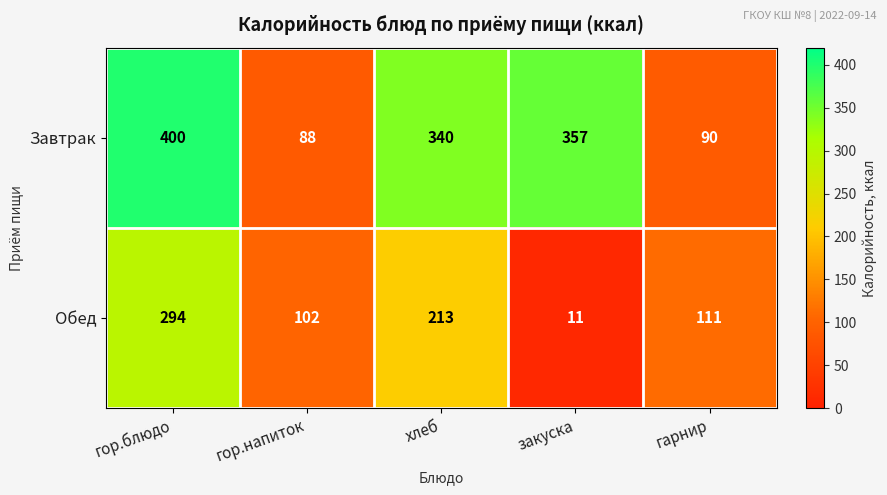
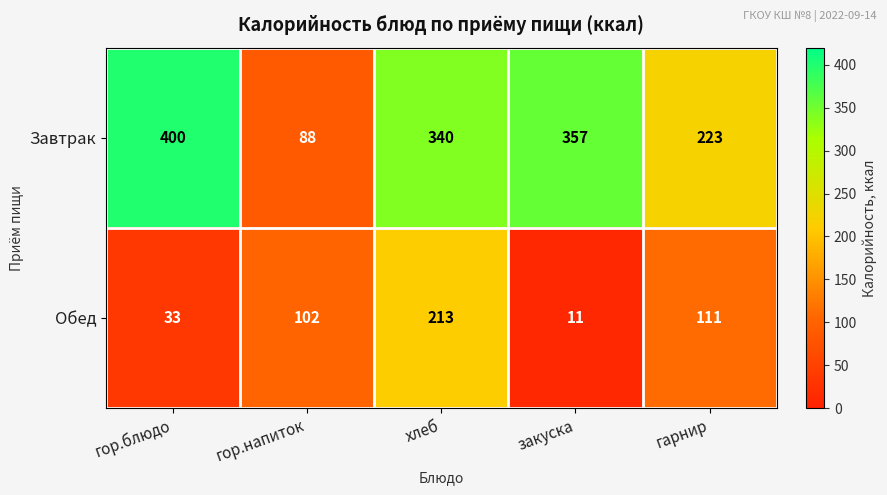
  {
    "Завтрак": {
      "гор.блюдо": 400,
      "гор.напиток": 88,
      "хлеб": 340,
      "закуска": 357,
-     "гарнир": 90
+     "гарнир": 223
    },
    "Обед": {
-     "гор.блюдо": 294,
+     "гор.блюдо": 33,
      "гор.напиток": 102,
      "хлеб": 213,
      "закуска": 11,
      "гарнир": 111
    }
  }
